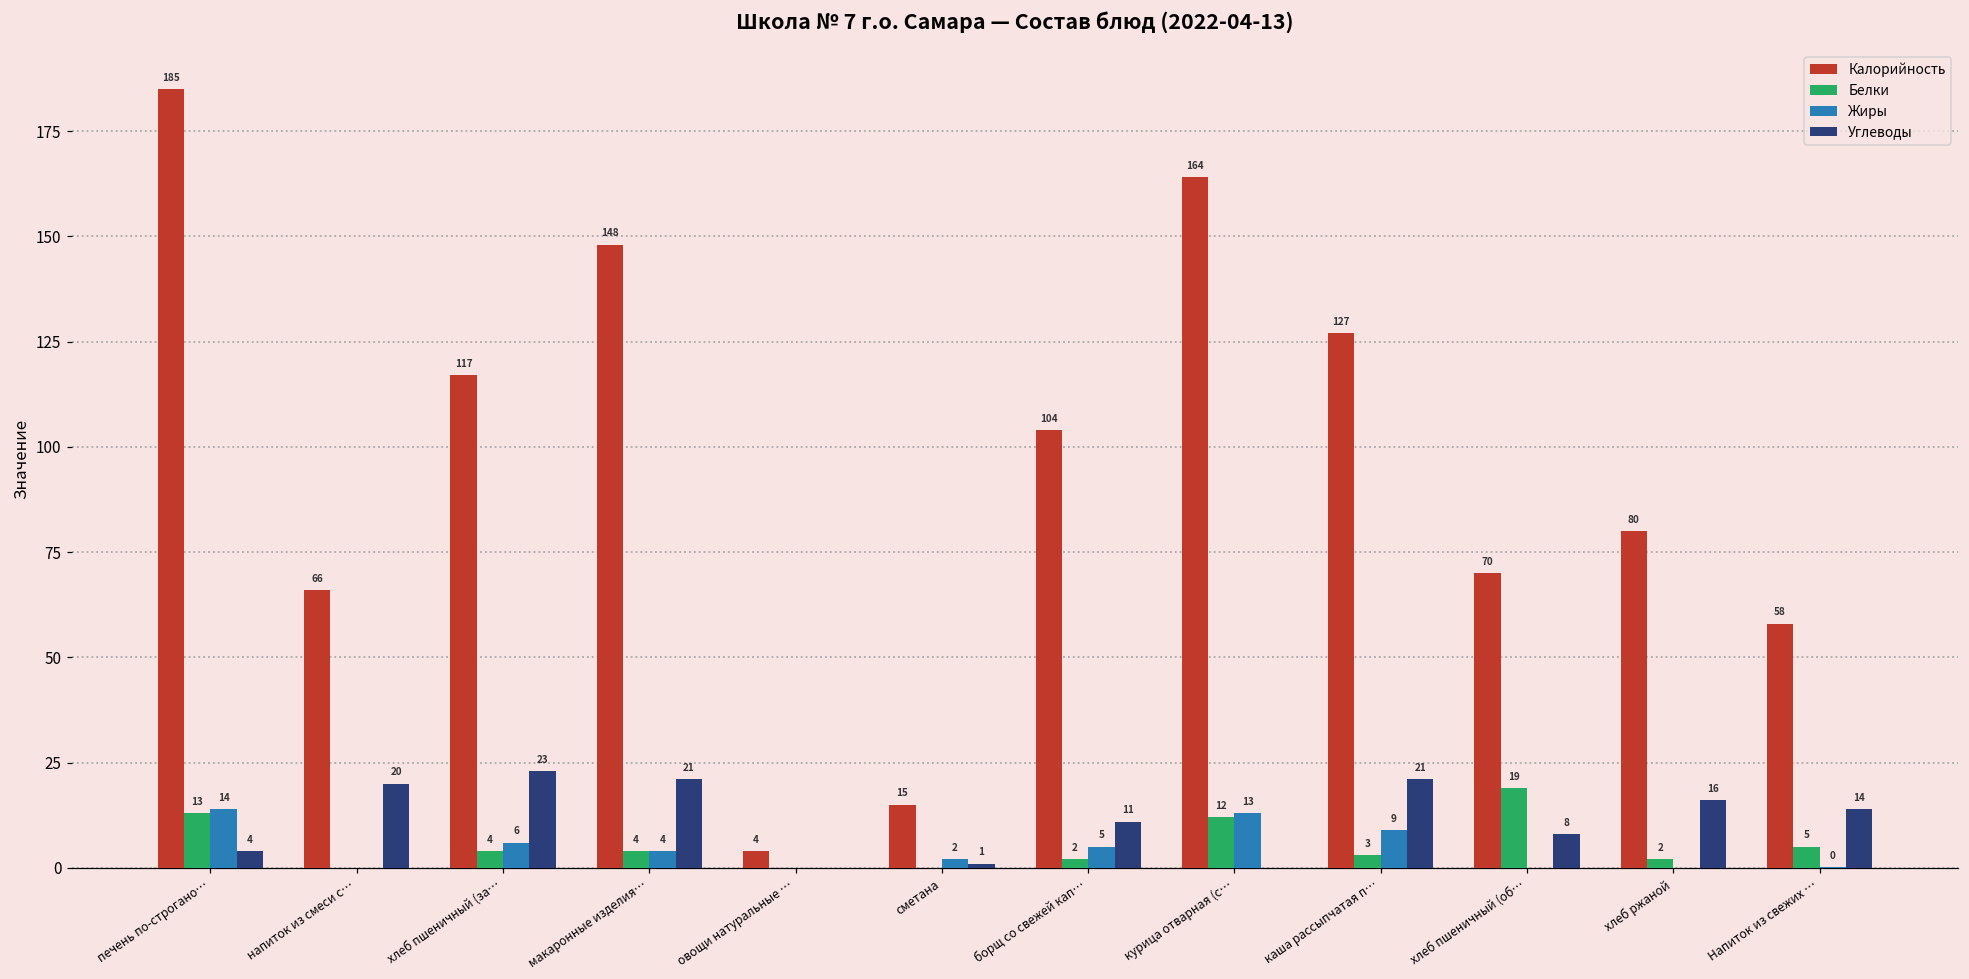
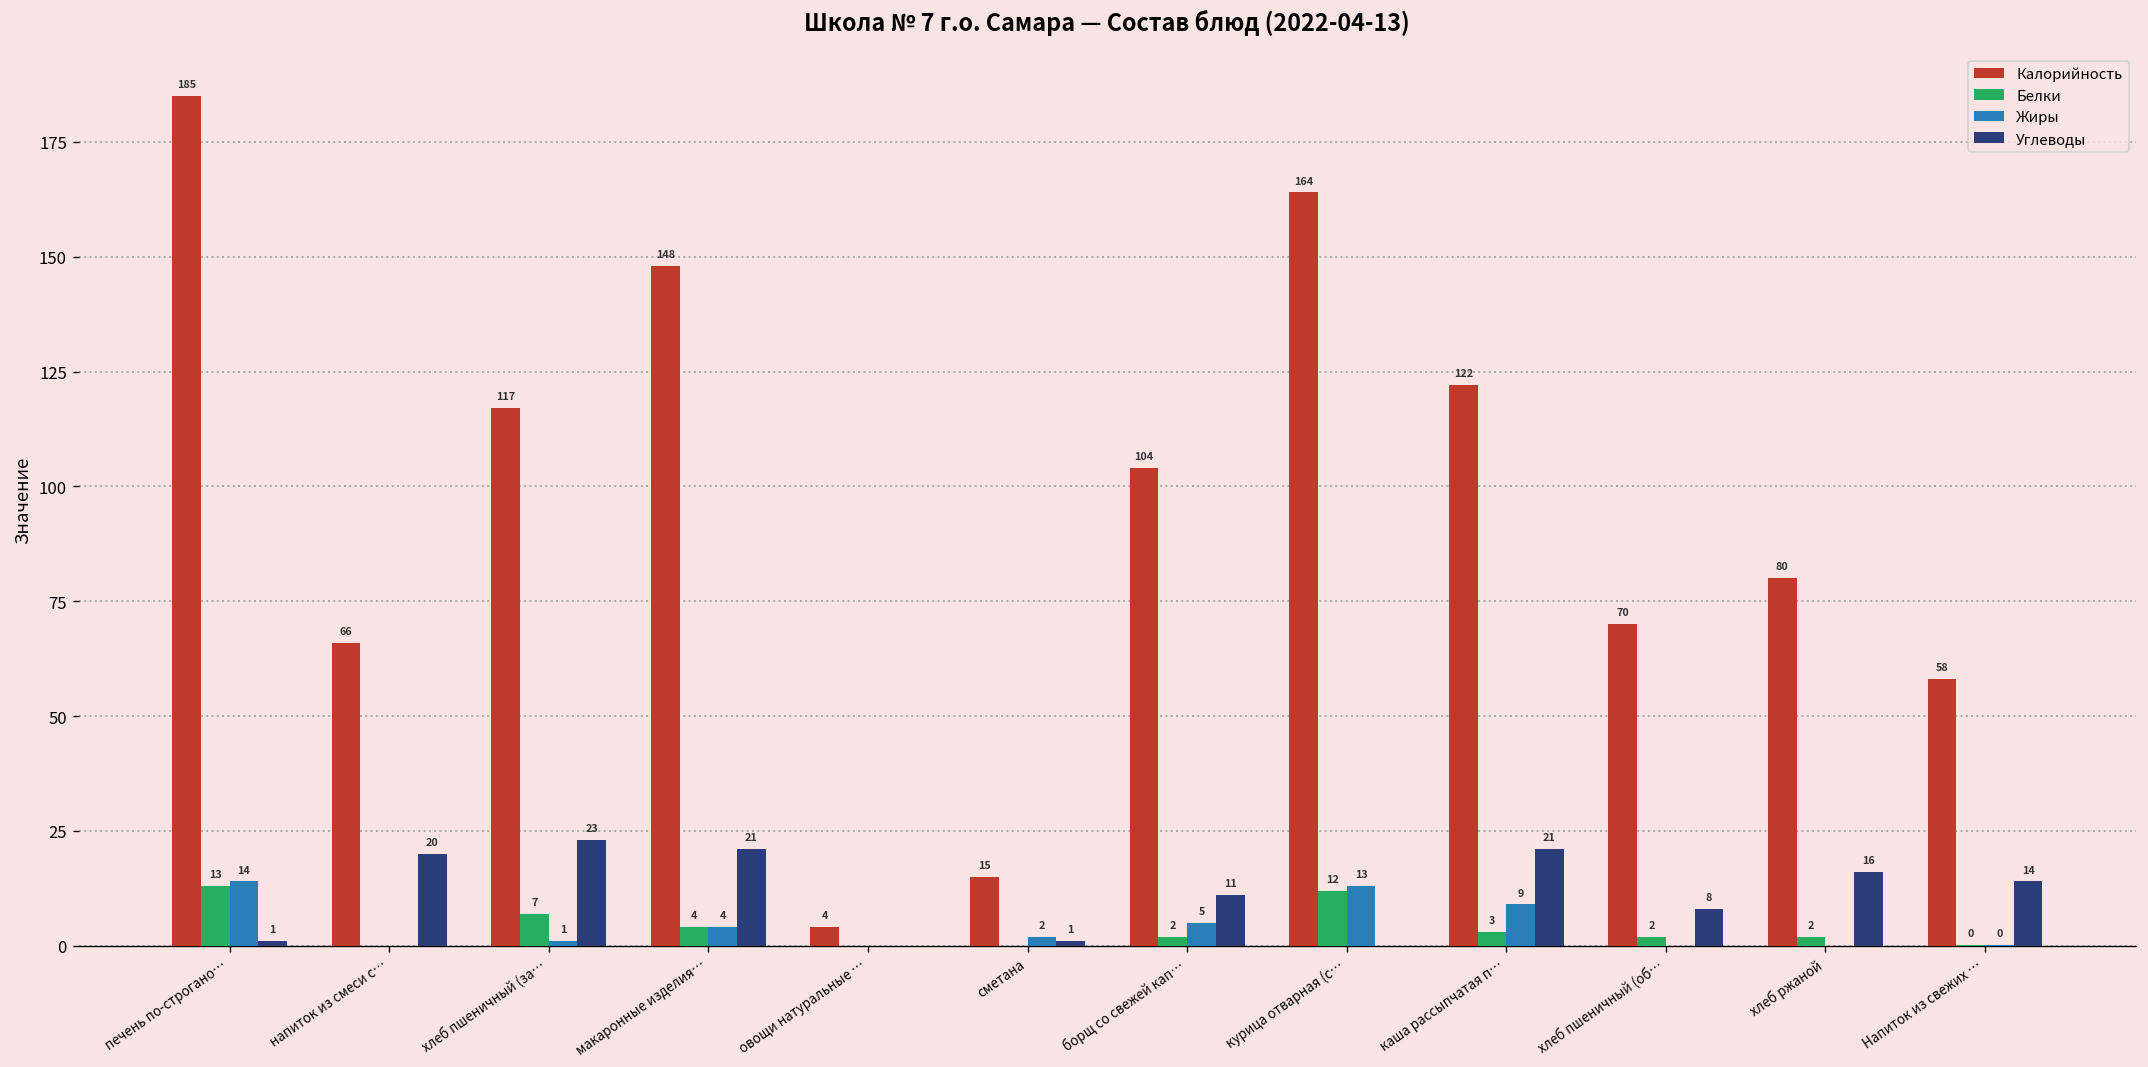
  {
    "Калорийность": {
      "печень по-строгано…": 185,
      "напиток из смеси с…": 66,
      "хлеб пшеничный (за…": 117,
      "макаронные изделия…": 148,
      "овощи натуральные …": 4,
      "сметана": 15,
      "борщ со свежей кап…": 104,
      "курица отварная (с…": 164,
-     "каша рассыпчатая п…": 127,
+     "каша рассыпчатая п…": 122,
      "хлеб пшеничный (об…": 70,
      "хлеб ржаной": 80,
      "Напиток из свежих …": 58
    },
    "Белки": {
      "печень по-строгано…": 13,
-     "хлеб пшеничный (за…": 4,
+     "хлеб пшеничный (за…": 7,
      "макаронные изделия…": 4,
      "борщ со свежей кап…": 2,
      "курица отварная (с…": 12,
      "каша рассыпчатая п…": 3,
-     "хлеб пшеничный (об…": 19,
+     "хлеб пшеничный (об…": 2,
      "хлеб ржаной": 2,
-     "Напиток из свежих …": 5
+     "Напиток из свежих …": 0
    },
    "Жиры": {
      "печень по-строгано…": 14,
-     "хлеб пшеничный (за…": 6,
+     "хлеб пшеничный (за…": 1,
      "макаронные изделия…": 4,
      "сметана": 2,
      "борщ со свежей кап…": 5,
      "курица отварная (с…": 13,
      "каша рассыпчатая п…": 9,
      "Напиток из свежих …": 0
    },
    "Углеводы": {
-     "печень по-строгано…": 4,
+     "печень по-строгано…": 1,
      "напиток из смеси с…": 20,
      "хлеб пшеничный (за…": 23,
      "макаронные изделия…": 21,
      "сметана": 1,
      "борщ со свежей кап…": 11,
      "каша рассыпчатая п…": 21,
      "хлеб пшеничный (об…": 8,
      "хлеб ржаной": 16,
      "Напиток из свежих …": 14
    }
  }
